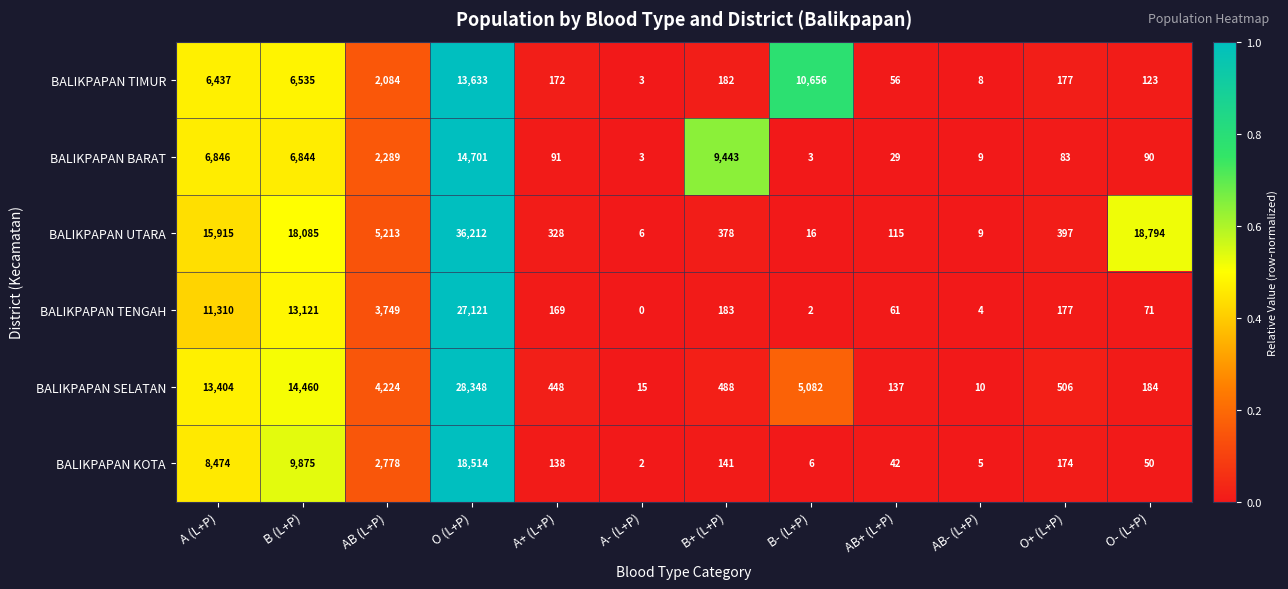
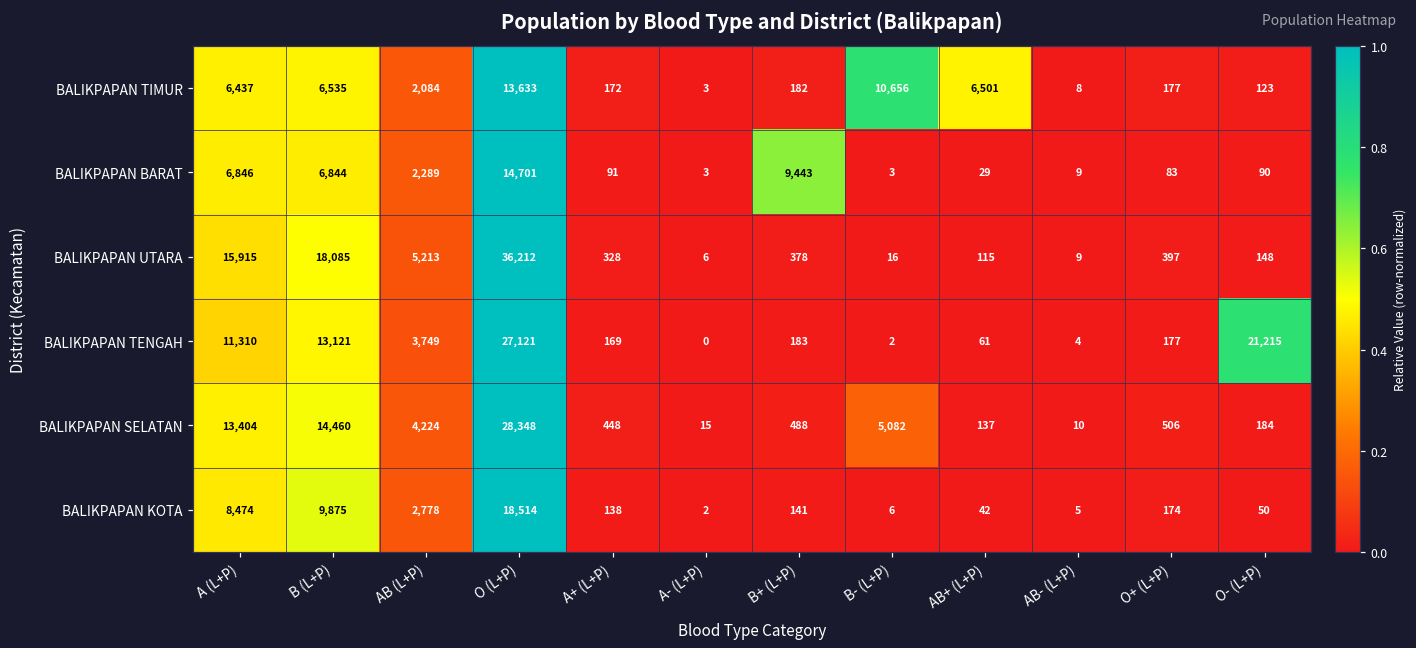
  {
    "BALIKPAPAN TIMUR": {
      "A (L+P)": "6,437",
      "B (L+P)": "6,535",
      "AB (L+P)": "2,084",
      "O (L+P)": "13,633",
      "A+ (L+P)": "172",
      "A- (L+P)": "3",
      "B+ (L+P)": "182",
      "B- (L+P)": "10,656",
-     "AB+ (L+P)": "56",
+     "AB+ (L+P)": "6,501",
      "AB- (L+P)": "8",
      "O+ (L+P)": "177",
      "O- (L+P)": "123"
    },
    "BALIKPAPAN BARAT": {
      "A (L+P)": "6,846",
      "B (L+P)": "6,844",
      "AB (L+P)": "2,289",
      "O (L+P)": "14,701",
      "A+ (L+P)": "91",
      "A- (L+P)": "3",
      "B+ (L+P)": "9,443",
      "B- (L+P)": "3",
      "AB+ (L+P)": "29",
      "AB- (L+P)": "9",
      "O+ (L+P)": "83",
      "O- (L+P)": "90"
    },
    "BALIKPAPAN UTARA": {
      "A (L+P)": "15,915",
      "B (L+P)": "18,085",
      "AB (L+P)": "5,213",
      "O (L+P)": "36,212",
      "A+ (L+P)": "328",
      "A- (L+P)": "6",
      "B+ (L+P)": "378",
      "B- (L+P)": "16",
      "AB+ (L+P)": "115",
      "AB- (L+P)": "9",
      "O+ (L+P)": "397",
-     "O- (L+P)": "18,794"
+     "O- (L+P)": "148"
    },
    "BALIKPAPAN TENGAH": {
      "A (L+P)": "11,310",
      "B (L+P)": "13,121",
      "AB (L+P)": "3,749",
      "O (L+P)": "27,121",
      "A+ (L+P)": "169",
      "A- (L+P)": "0",
      "B+ (L+P)": "183",
      "B- (L+P)": "2",
      "AB+ (L+P)": "61",
      "AB- (L+P)": "4",
      "O+ (L+P)": "177",
-     "O- (L+P)": "71"
+     "O- (L+P)": "21,215"
    },
    "BALIKPAPAN SELATAN": {
      "A (L+P)": "13,404",
      "B (L+P)": "14,460",
      "AB (L+P)": "4,224",
      "O (L+P)": "28,348",
      "A+ (L+P)": "448",
      "A- (L+P)": "15",
      "B+ (L+P)": "488",
      "B- (L+P)": "5,082",
      "AB+ (L+P)": "137",
      "AB- (L+P)": "10",
      "O+ (L+P)": "506",
      "O- (L+P)": "184"
    },
    "BALIKPAPAN KOTA": {
      "A (L+P)": "8,474",
      "B (L+P)": "9,875",
      "AB (L+P)": "2,778",
      "O (L+P)": "18,514",
      "A+ (L+P)": "138",
      "A- (L+P)": "2",
      "B+ (L+P)": "141",
      "B- (L+P)": "6",
      "AB+ (L+P)": "42",
      "AB- (L+P)": "5",
      "O+ (L+P)": "174",
      "O- (L+P)": "50"
    }
  }
